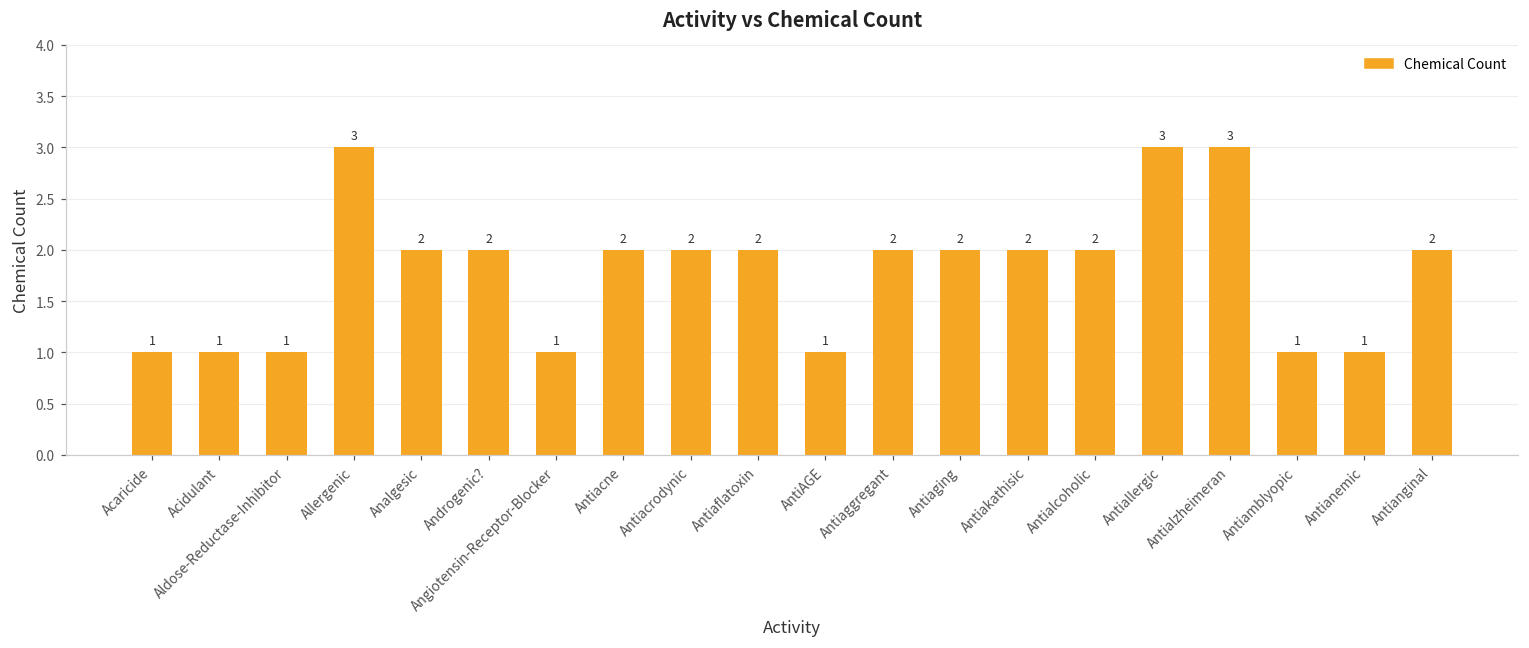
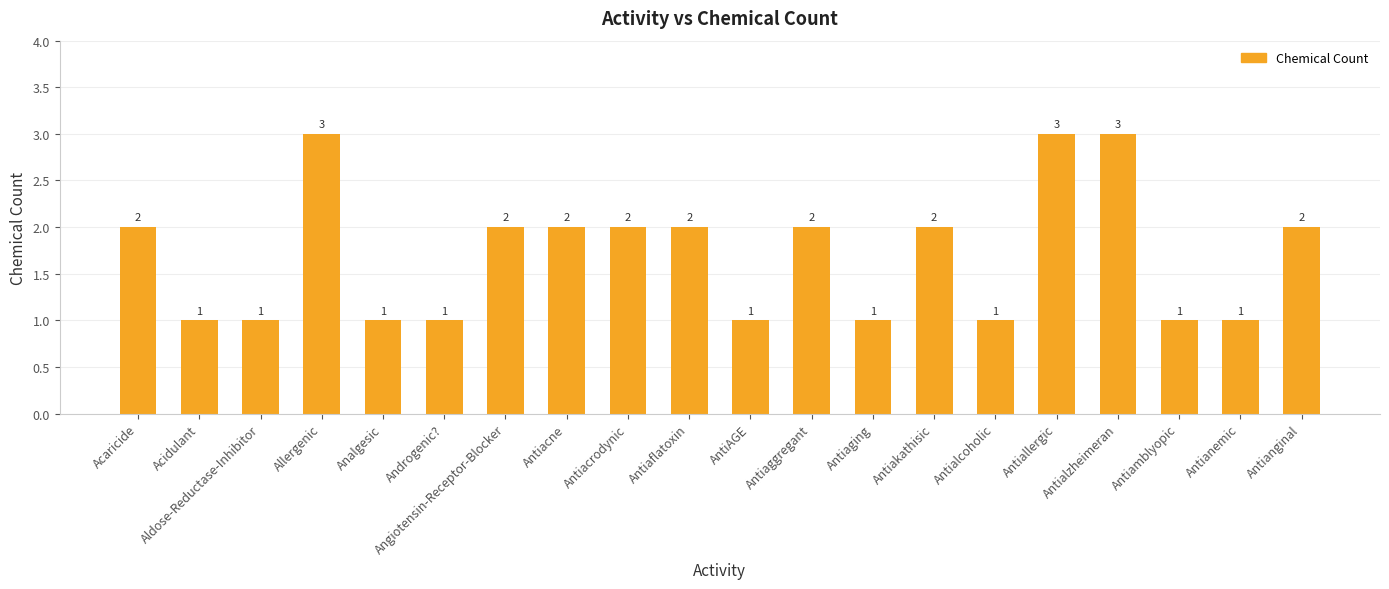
  {
-   "Acaricide": 1,
+   "Acaricide": 2,
    "Acidulant": 1,
    "Aldose-Reductase-Inhibitor": 1,
    "Allergenic": 3,
-   "Analgesic": 2,
-   "Androgenic?": 2,
-   "Angiotensin-Receptor-Blocker": 1,
+   "Analgesic": 1,
+   "Androgenic?": 1,
+   "Angiotensin-Receptor-Blocker": 2,
    "Antiacne": 2,
    "Antiacrodynic": 2,
    "Antiaflatoxin": 2,
    "AntiAGE": 1,
    "Antiaggregant": 2,
-   "Antiaging": 2,
+   "Antiaging": 1,
    "Antiakathisic": 2,
-   "Antialcoholic": 2,
+   "Antialcoholic": 1,
    "Antiallergic": 3,
    "Antialzheimeran": 3,
    "Antiamblyopic": 1,
    "Antianemic": 1,
    "Antianginal": 2
  }
